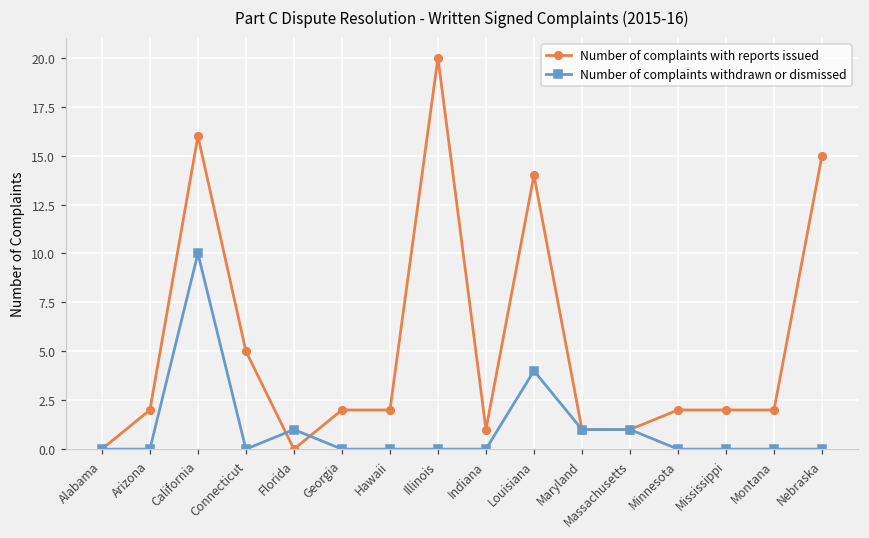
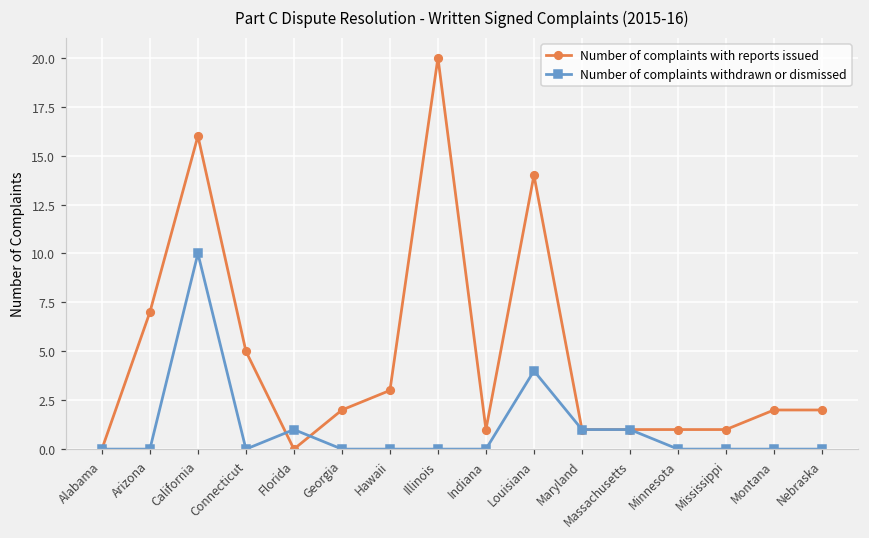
  {
    "Number of complaints with reports issued": {
-     "Arizona": 2,
+     "Arizona": 7,
      "California": 16,
      "Connecticut": 5,
      "Florida": 0,
      "Georgia": 2,
-     "Hawaii": 2,
+     "Hawaii": 3,
      "Illinois": 20,
      "Indiana": 1,
      "Louisiana": 14,
-     "Minnesota": 2,
-     "Mississippi": 2,
+     "Minnesota": 1,
+     "Mississippi": 1,
      "Montana": 2,
-     "Nebraska": 15
+     "Nebraska": 2
    },
    "Number of complaints withdrawn or dismissed": {
      "Arizona": 0,
      "California": 10,
      "Connecticut": 0,
      "Florida": 1,
      "Georgia": 0,
      "Hawaii": 0,
      "Illinois": 0,
      "Indiana": 0,
      "Louisiana": 4,
      "Minnesota": 0,
      "Mississippi": 0,
      "Montana": 0,
      "Nebraska": 0
    }
  }
